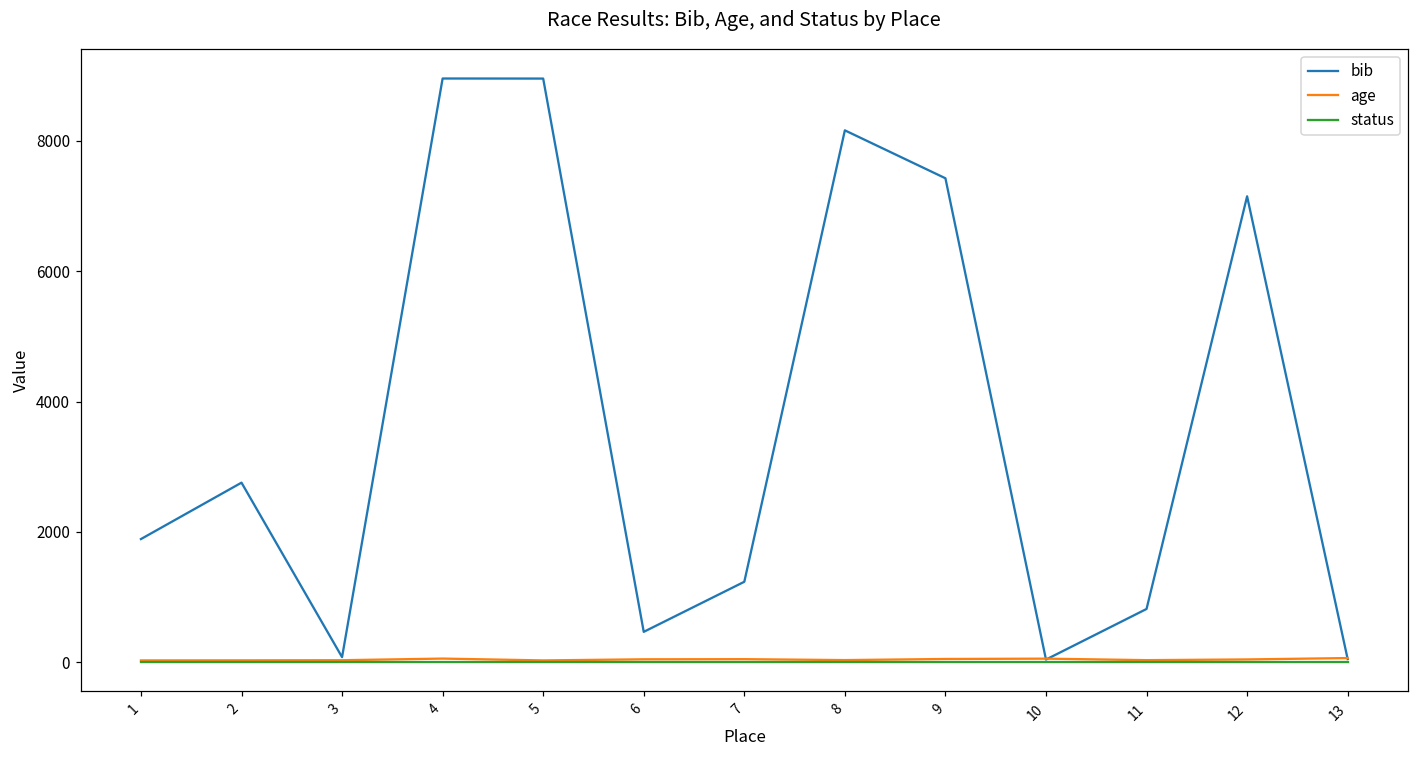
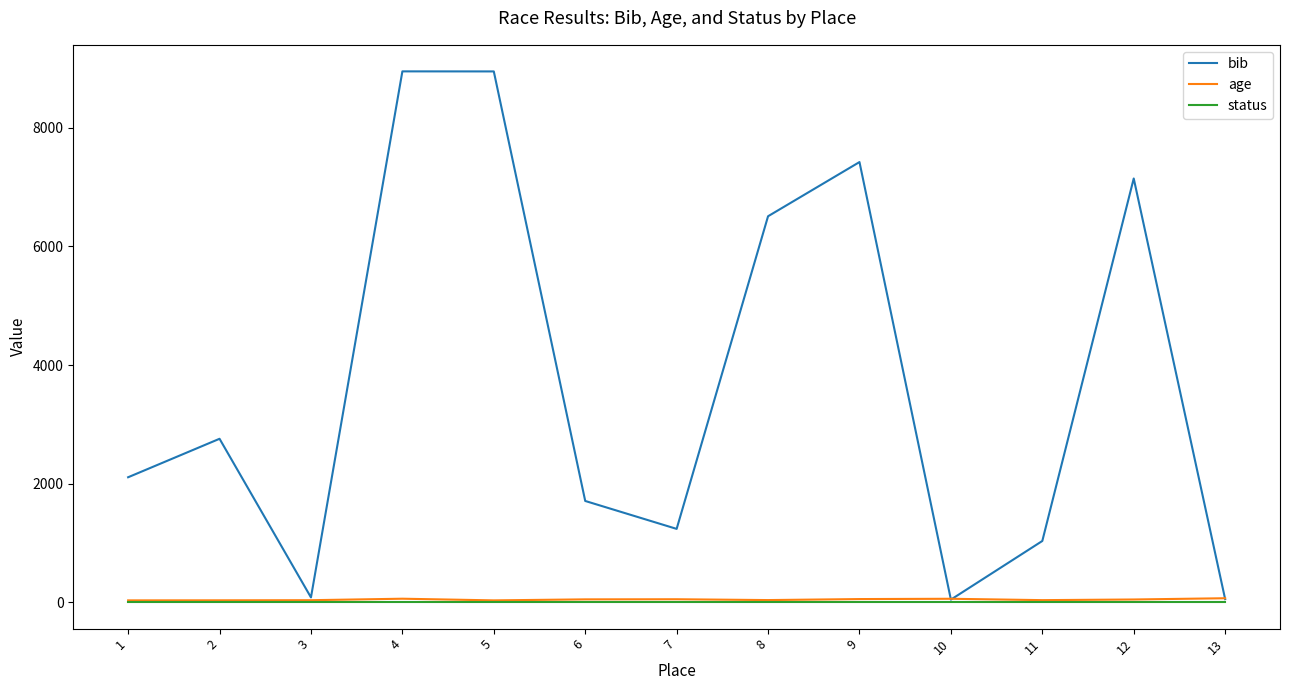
  {
    "bib": {
-     "1": 1900,
+     "1": 2100,
      "2": 2800,
      "3": 100,
      "4": 9000,
      "5": 9000,
-     "6": 500,
+     "6": 1700,
      "7": 1200,
-     "8": 8200,
+     "8": 6500,
      "9": 7400,
-     "11": 800,
+     "11": 1000,
      "12": 7100
    },
    "age": {
      "4": 100,
      "6": 0,
      "7": 0,
      "9": 100,
      "12": 0
    },
    "status": {
      "4": 0,
      "6": 0,
      "7": 0,
      "9": 0,
      "12": 0,
      "13": 0
    }
  }
